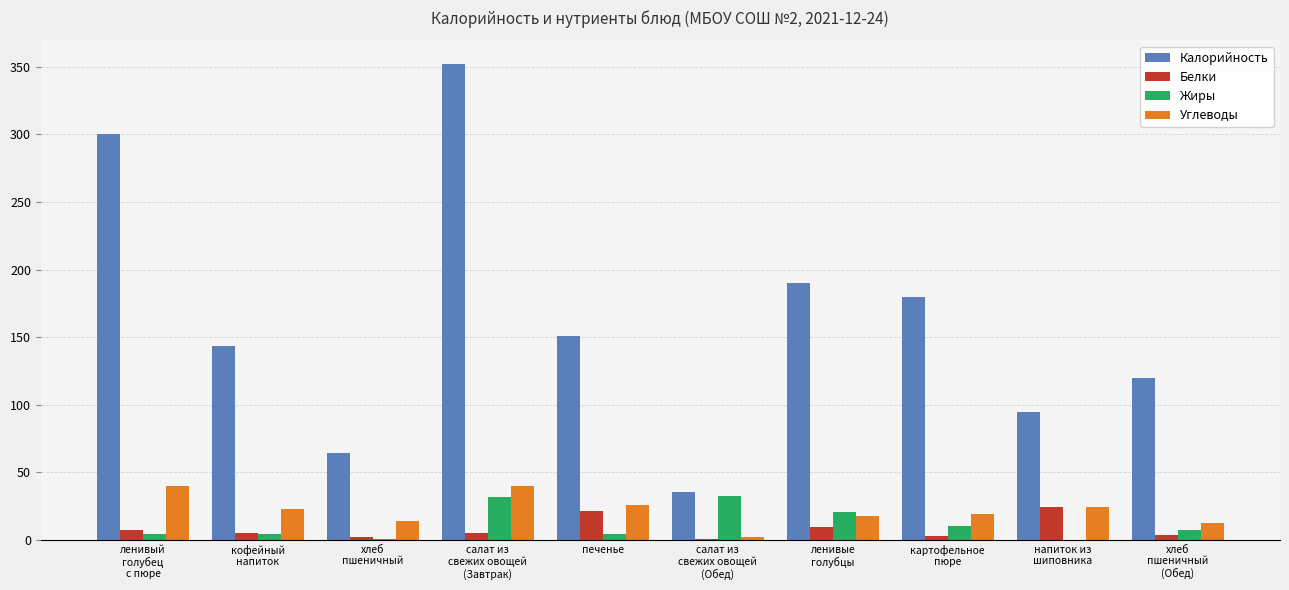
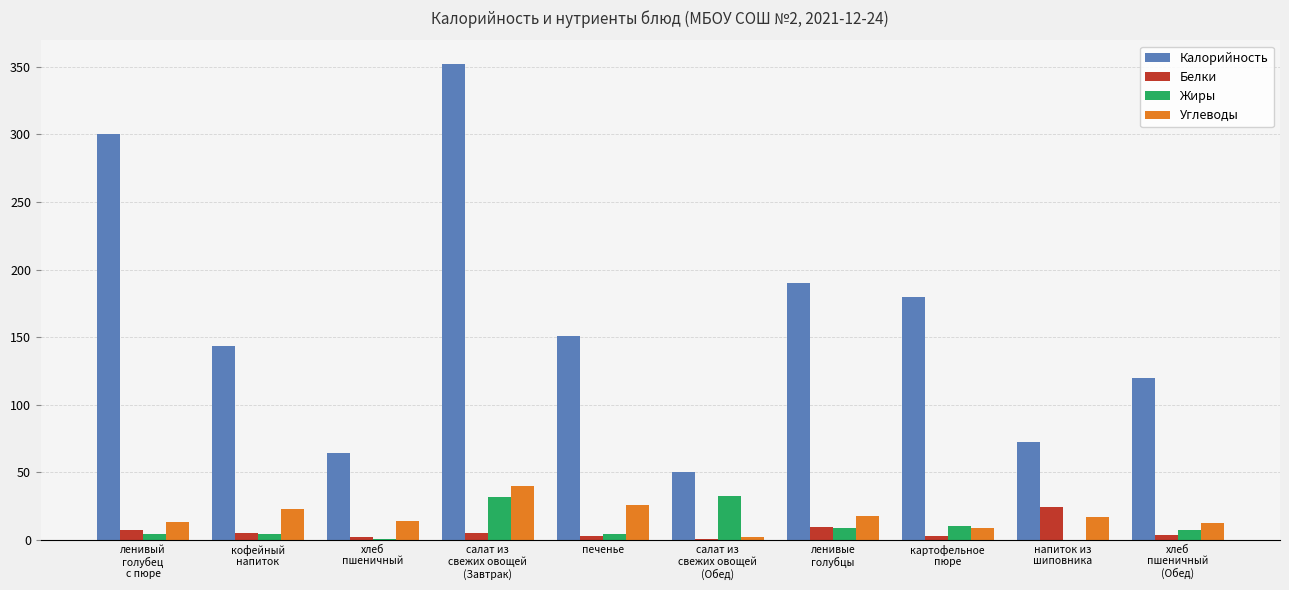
  {
    "Калорийность": {
      "ленивый голубец с пюре": 300,
      "кофейный напиток": 144,
      "хлеб пшеничный": 64,
      "салат из свежих овощей (Завтрак)": 352,
      "печенье": 151,
-     "салат из свежих овощей (Обед)": 35,
+     "салат из свежих овощей (Обед)": 50,
      "ленивые голубцы": 190,
      "картофельное пюре": 179,
-     "напиток из шиповника": 95,
+     "напиток из шиповника": 72,
      "хлеб пшеничный (Обед)": 120
    },
    "Белки": {
      "ленивый голубец с пюре": 7,
      "кофейный напиток": 5,
      "хлеб пшеничный": 2,
      "салат из свежих овощей (Завтрак)": 5,
-     "печенье": 21,
+     "печенье": 3,
      "ленивые голубцы": 9,
      "картофельное пюре": 3,
      "напиток из шиповника": 24,
      "хлеб пшеничный (Обед)": 4
    },
    "Жиры": {
      "ленивый голубец с пюре": 5,
      "кофейный напиток": 4,
      "салат из свежих овощей (Завтрак)": 32,
      "печенье": 4,
      "салат из свежих овощей (Обед)": 32,
-     "ленивые голубцы": 21,
+     "ленивые голубцы": 9,
      "картофельное пюре": 10,
      "напиток из шиповника": 0,
      "хлеб пшеничный (Обед)": 8
    },
    "Углеводы": {
-     "ленивый голубец с пюре": 40,
+     "ленивый голубец с пюре": 13,
      "кофейный напиток": 23,
      "хлеб пшеничный": 14,
      "салат из свежих овощей (Завтрак)": 40,
      "печенье": 25,
      "салат из свежих овощей (Обед)": 2,
      "ленивые голубцы": 18,
-     "картофельное пюре": 19,
-     "напиток из шиповника": 24,
+     "картофельное пюре": 9,
+     "напиток из шиповника": 17,
      "хлеб пшеничный (Обед)": 12
    }
  }
